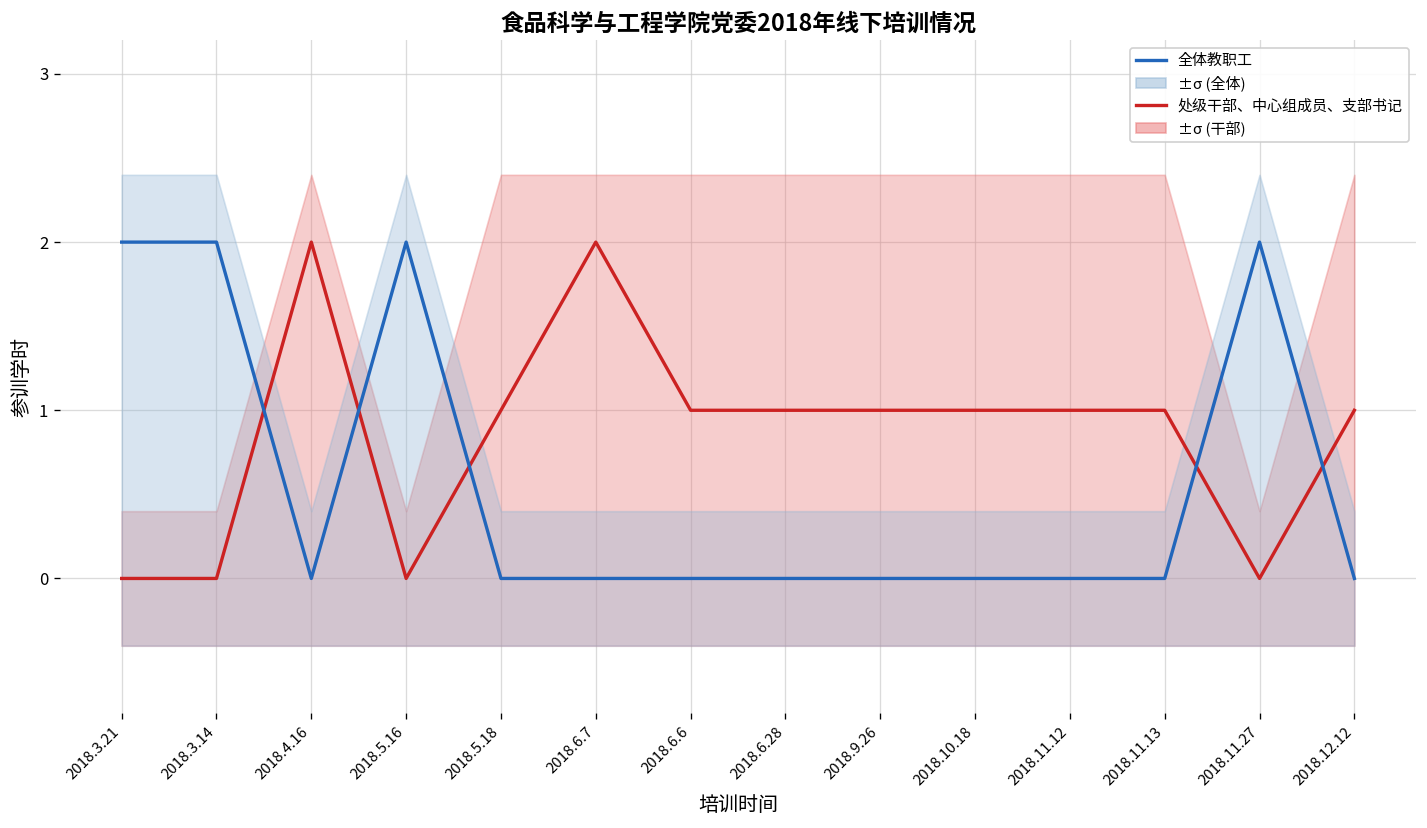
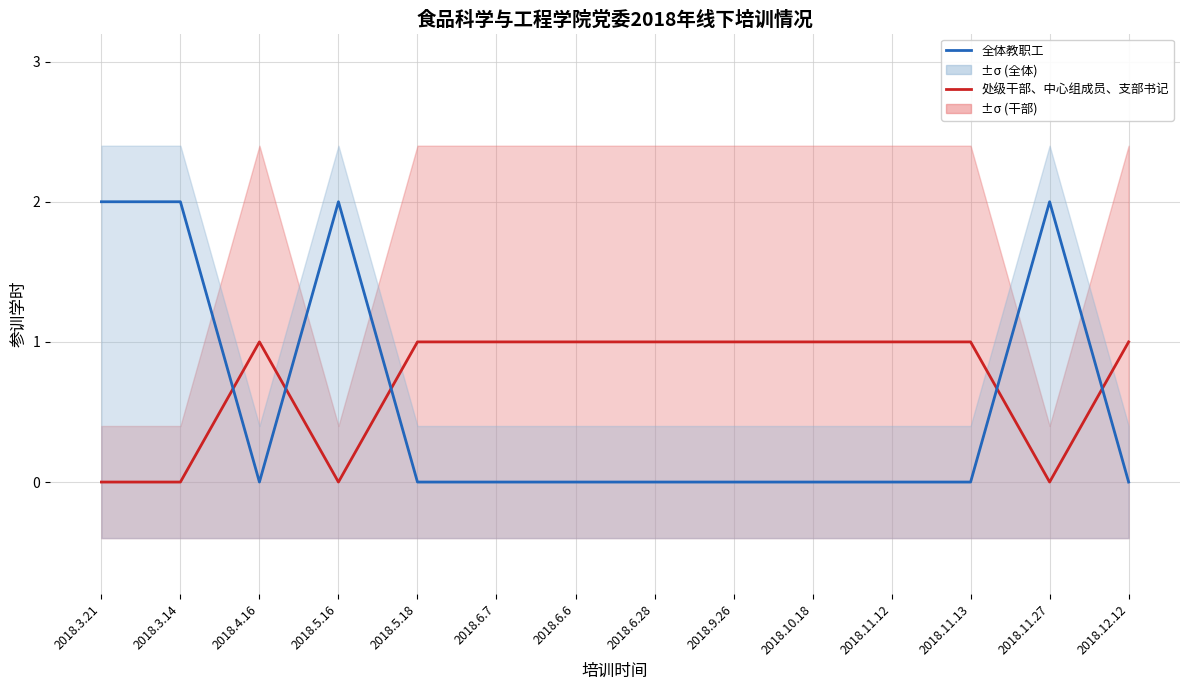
  {
    "处级干部、中心组成员、支部书记": {
      "2018.3.21": 0,
      "2018.3.14": 0,
-     "2018.4.16": 2,
+     "2018.4.16": 1,
      "2018.5.16": 0,
      "2018.5.18": 1,
-     "2018.6.7": 2,
+     "2018.6.7": 1,
      "2018.6.6": 1,
      "2018.6.28": 1,
      "2018.9.26": 1,
      "2018.10.18": 1,
      "2018.11.12": 1,
      "2018.11.13": 1,
      "2018.11.27": 0,
      "2018.12.12": 1
    },
    "±σ (干部)": {
      "2018.3.21": 0.40,
      "2018.3.14": 0.40,
      "2018.4.16": 2.40,
      "2018.5.16": 0.40,
      "2018.5.18": 2.40,
      "2018.6.7": 2.40,
      "2018.6.6": 2.40,
      "2018.6.28": 2.40,
      "2018.9.26": 2.40,
      "2018.10.18": 2.40,
      "2018.11.12": 2.40,
      "2018.11.13": 2.40,
      "2018.11.27": 0.40,
      "2018.12.12": 2.40
    },
    "全体教职工": {
      "2018.3.21": 2,
      "2018.3.14": 2,
      "2018.4.16": 0,
      "2018.5.16": 2,
      "2018.5.18": 0,
      "2018.6.7": 0,
      "2018.6.6": 0,
      "2018.6.28": 0,
      "2018.9.26": 0,
      "2018.10.18": 0,
      "2018.11.12": 0,
      "2018.11.13": 0,
      "2018.11.27": 2,
      "2018.12.12": 0
    },
    "±σ (全体)": {
      "2018.3.21": 2.40,
      "2018.3.14": 2.40,
      "2018.4.16": 0.40,
      "2018.5.16": 2.40,
      "2018.5.18": 0.40,
      "2018.6.7": 0.40,
      "2018.6.6": 0.40,
      "2018.6.28": 0.40,
      "2018.9.26": 0.40,
      "2018.10.18": 0.40,
      "2018.11.12": 0.40,
      "2018.11.13": 0.40,
      "2018.11.27": 2.40,
      "2018.12.12": 0.40
    }
  }
